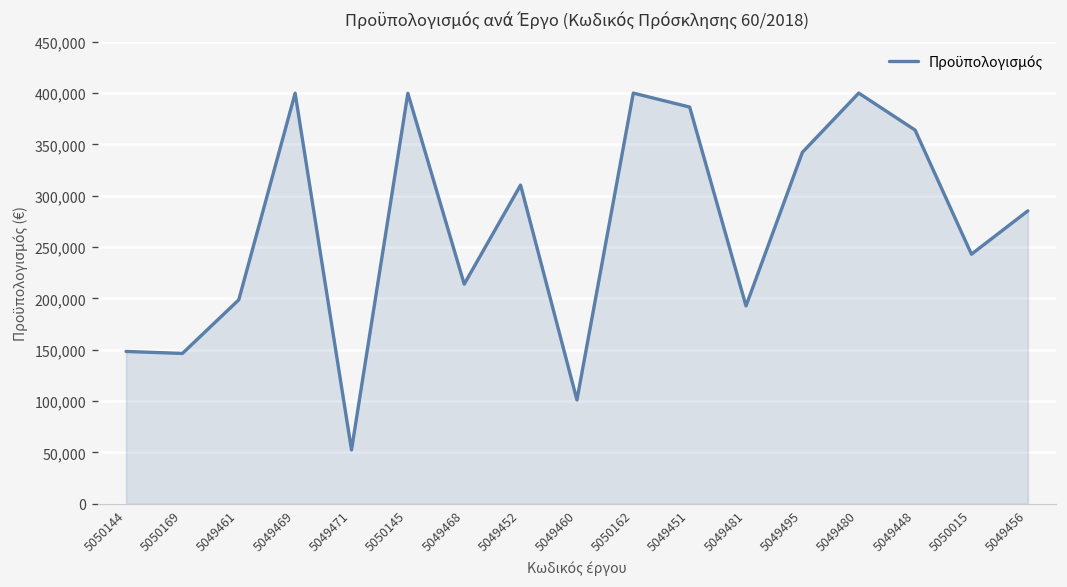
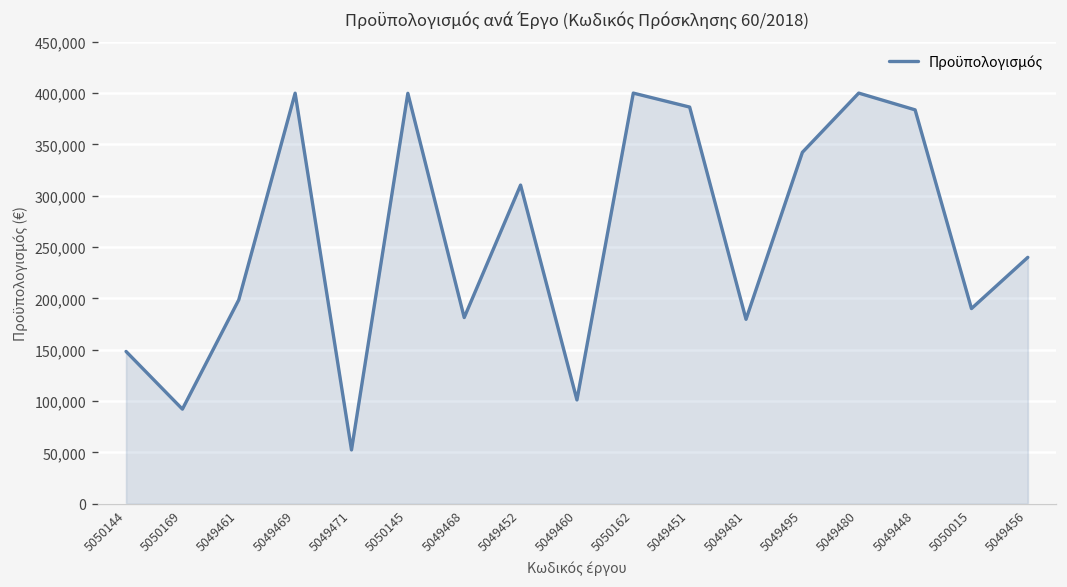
  {
    "5050144": "150,000",
-   "5050169": "150,000",
+   "5050169": "90,000",
    "5049461": "200,000",
    "5049469": "400,000",
    "5049471": "50,000",
    "5050145": "400,000",
-   "5049468": "210,000",
+   "5049468": "180,000",
    "5049452": "310,000",
    "5049460": "100,000",
    "5050162": "400,000",
    "5049451": "390,000",
-   "5049481": "190,000",
+   "5049481": "180,000",
    "5049495": "340,000",
    "5049480": "400,000",
-   "5049448": "360,000",
-   "5050015": "240,000",
-   "5049456": "290,000"
+   "5049448": "380,000",
+   "5050015": "190,000",
+   "5049456": "240,000"
  }
